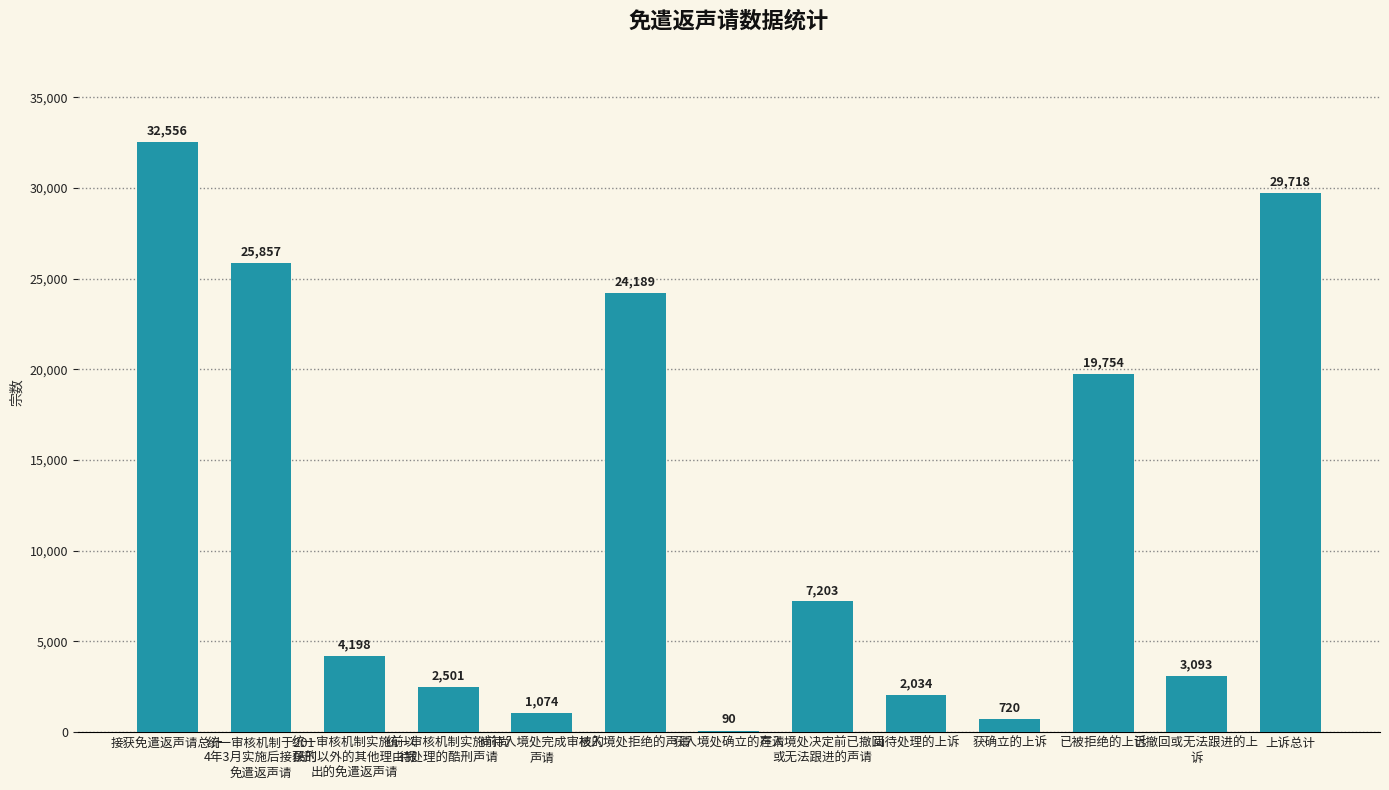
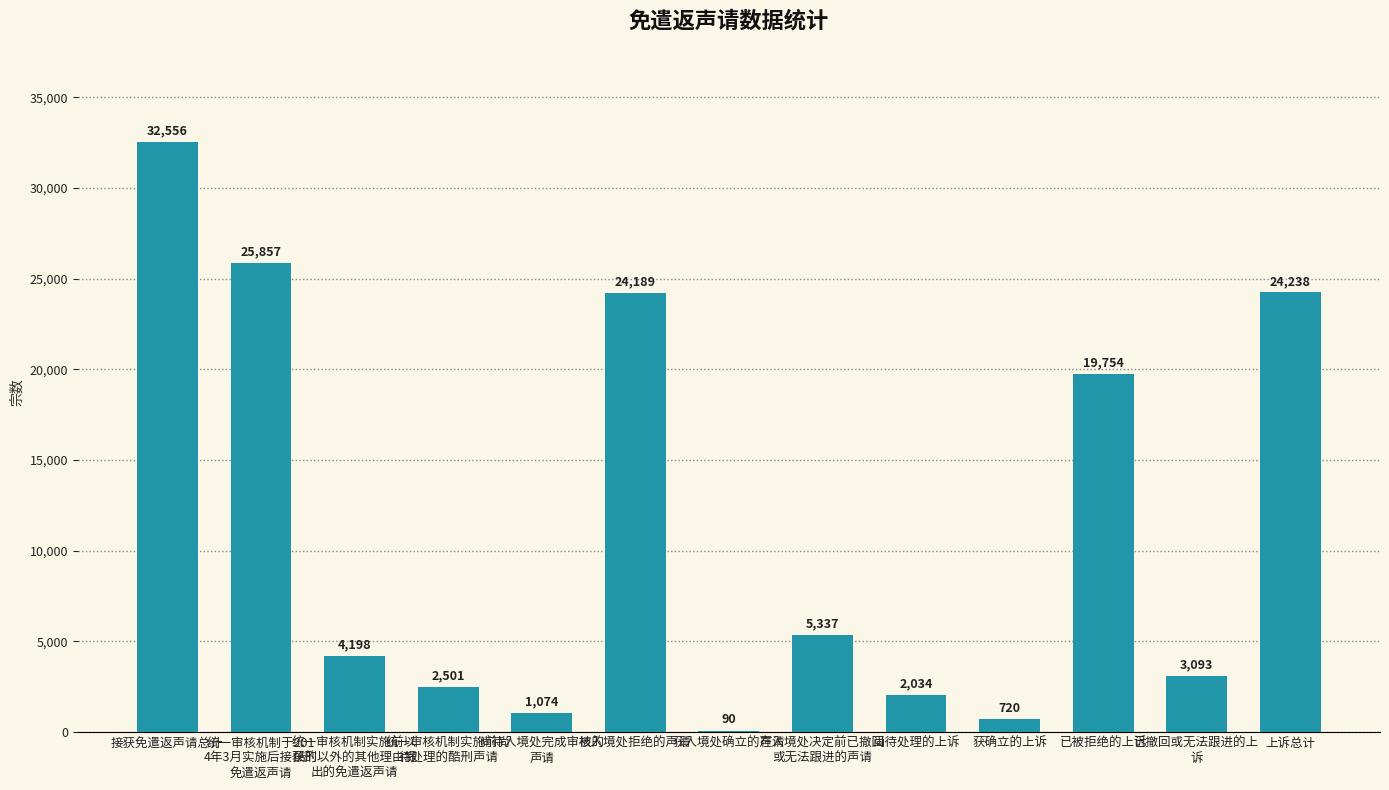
  {
-   "在入境处决定前已撤回 或无法跟进的声请": "7,203",
+   "在入境处决定前已撤回 或无法跟进的声请": "5,337",
    "尚待处理的上诉": "2,034",
    "获确立的上诉": "720",
    "已被拒绝的上诉": "19,754",
    "已撤回或无法跟进的上 诉": "3,093",
-   "上诉总计": "29,718"
+   "上诉总计": "24,238"
  }
